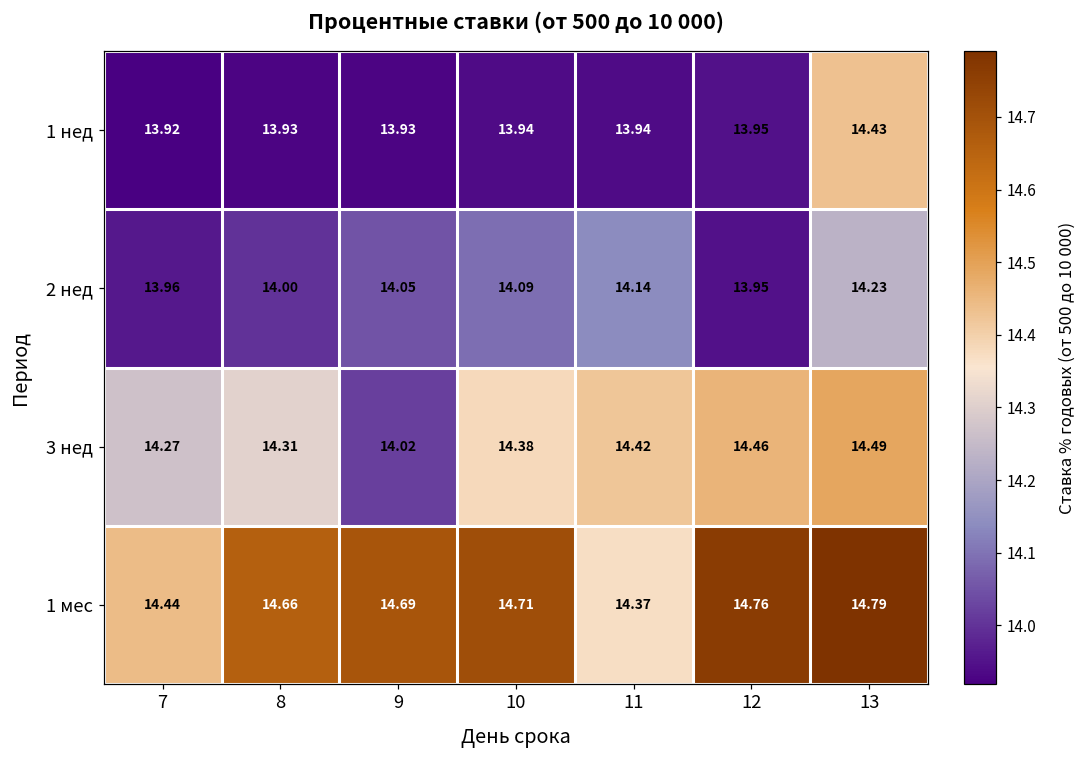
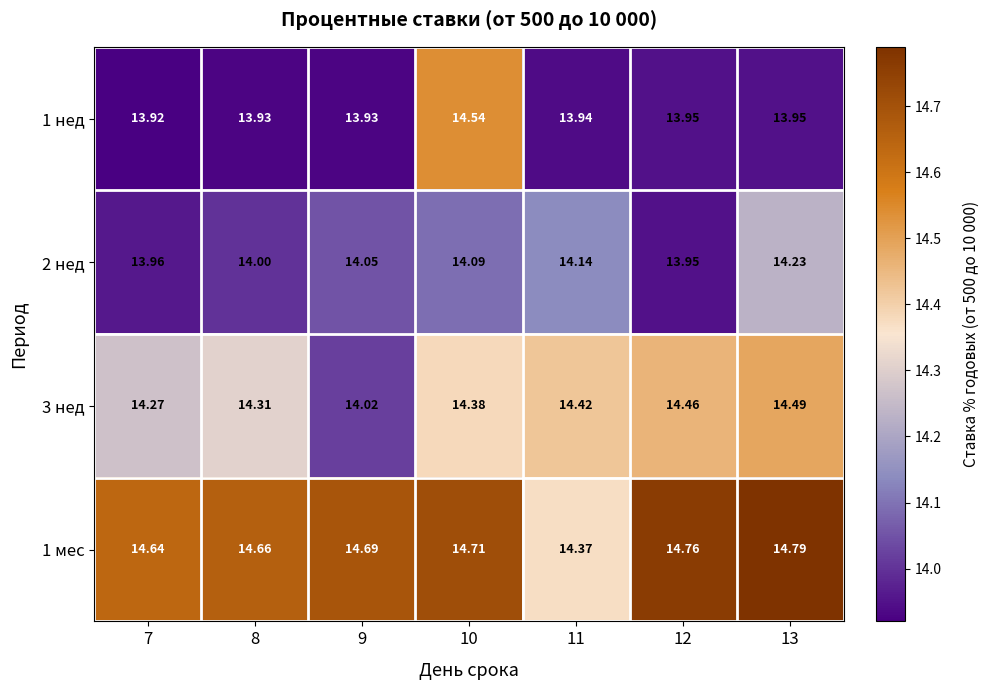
  {
    "1 нед": {
      "7": 13.92,
      "8": 13.93,
      "9": 13.93,
-     "10": 13.94,
+     "10": 14.54,
      "11": 13.94,
      "12": 13.95,
-     "13": 14.43
+     "13": 13.95
    },
    "2 нед": {
      "7": 13.96,
      "8": 14.00,
      "9": 14.05,
      "10": 14.09,
      "11": 14.14,
      "12": 13.95,
      "13": 14.23
    },
    "3 нед": {
      "7": 14.27,
      "8": 14.31,
      "9": 14.02,
      "10": 14.38,
      "11": 14.42,
      "12": 14.46,
      "13": 14.49
    },
    "1 мес": {
-     "7": 14.44,
+     "7": 14.64,
      "8": 14.66,
      "9": 14.69,
      "10": 14.71,
      "11": 14.37,
      "12": 14.76,
      "13": 14.79
    }
  }
